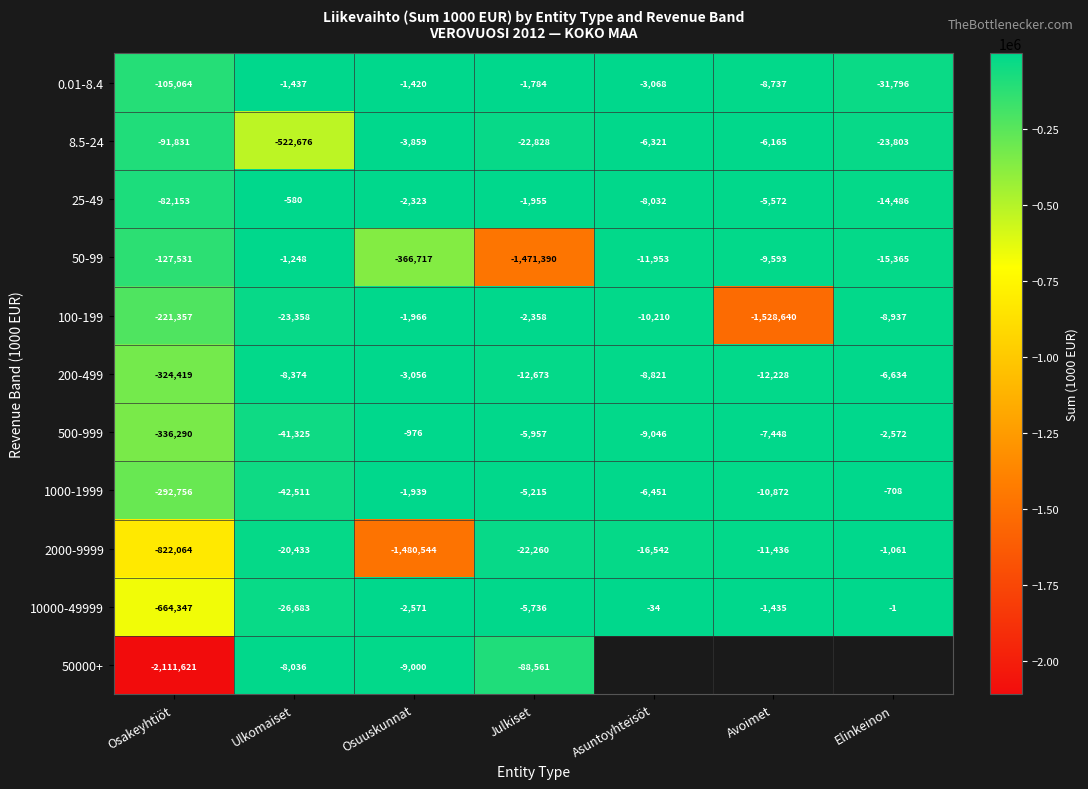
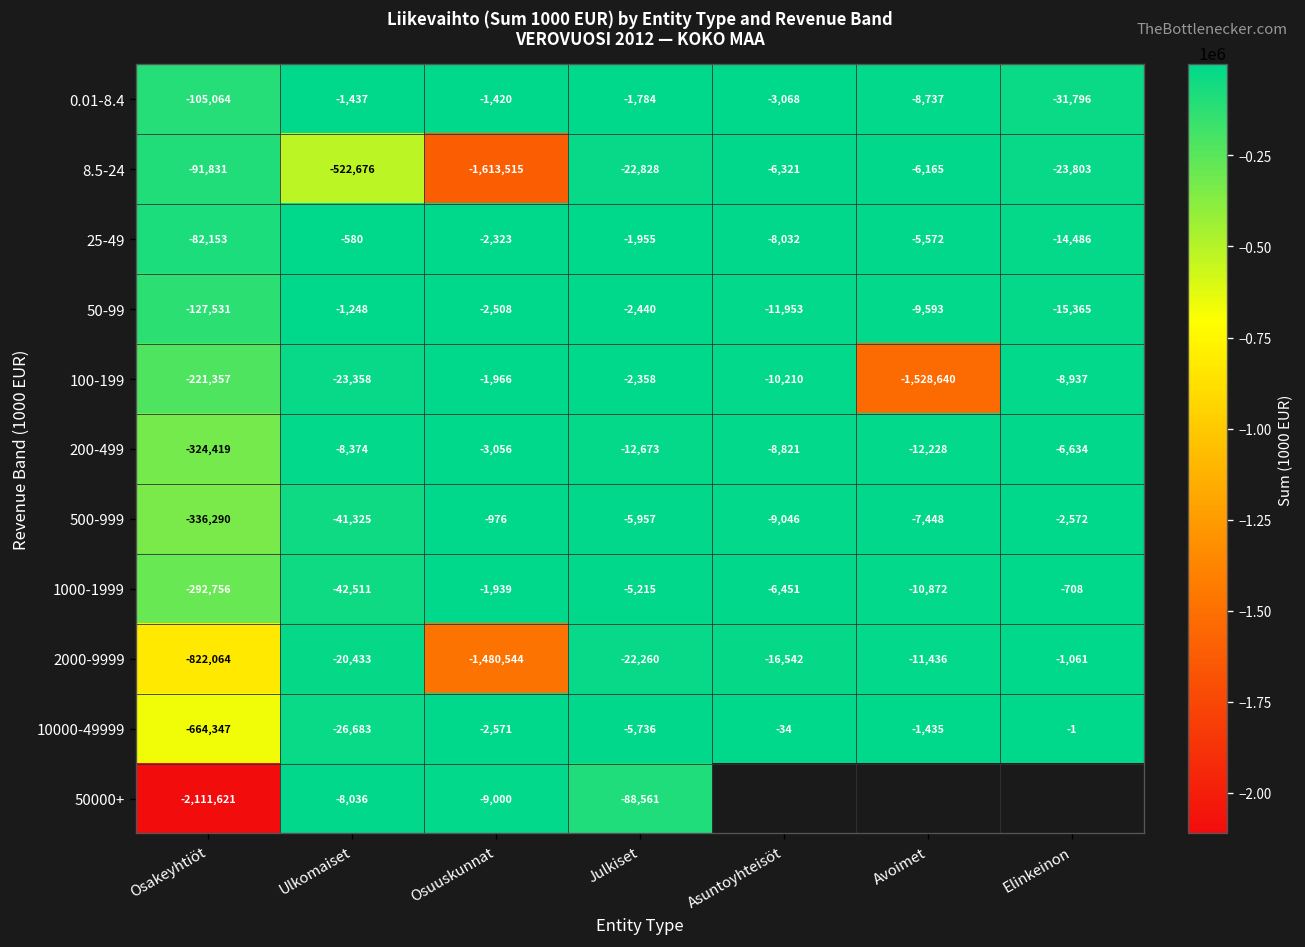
  {
    "0.01-8.4": {
      "Osakeyhtiöt": "-105,064",
      "Ulkomaiset": "-1,437",
      "Osuuskunnat": "-1,420",
      "Julkiset": "-1,784",
      "Asuntoyhteisöt": "-3,068",
      "Avoimet": "-8,737",
      "Elinkeinon": "-31,796"
    },
    "8.5-24": {
      "Osakeyhtiöt": "-91,831",
      "Ulkomaiset": "-522,676",
-     "Osuuskunnat": "-3,859",
+     "Osuuskunnat": "-1,613,515",
      "Julkiset": "-22,828",
      "Asuntoyhteisöt": "-6,321",
      "Avoimet": "-6,165",
      "Elinkeinon": "-23,803"
    },
    "25-49": {
      "Osakeyhtiöt": "-82,153",
      "Ulkomaiset": "-580",
      "Osuuskunnat": "-2,323",
      "Julkiset": "-1,955",
      "Asuntoyhteisöt": "-8,032",
      "Avoimet": "-5,572",
      "Elinkeinon": "-14,486"
    },
    "50-99": {
      "Osakeyhtiöt": "-127,531",
      "Ulkomaiset": "-1,248",
-     "Osuuskunnat": "-366,717",
-     "Julkiset": "-1,471,390",
+     "Osuuskunnat": "-2,508",
+     "Julkiset": "-2,440",
      "Asuntoyhteisöt": "-11,953",
      "Avoimet": "-9,593",
      "Elinkeinon": "-15,365"
    },
    "100-199": {
      "Osakeyhtiöt": "-221,357",
      "Ulkomaiset": "-23,358",
      "Osuuskunnat": "-1,966",
      "Julkiset": "-2,358",
      "Asuntoyhteisöt": "-10,210",
      "Avoimet": "-1,528,640",
      "Elinkeinon": "-8,937"
    },
    "200-499": {
      "Osakeyhtiöt": "-324,419",
      "Ulkomaiset": "-8,374",
      "Osuuskunnat": "-3,056",
      "Julkiset": "-12,673",
      "Asuntoyhteisöt": "-8,821",
      "Avoimet": "-12,228",
      "Elinkeinon": "-6,634"
    },
    "500-999": {
      "Osakeyhtiöt": "-336,290",
      "Ulkomaiset": "-41,325",
      "Osuuskunnat": "-976",
      "Julkiset": "-5,957",
      "Asuntoyhteisöt": "-9,046",
      "Avoimet": "-7,448",
      "Elinkeinon": "-2,572"
    },
    "1000-1999": {
      "Osakeyhtiöt": "-292,756",
      "Ulkomaiset": "-42,511",
      "Osuuskunnat": "-1,939",
      "Julkiset": "-5,215",
      "Asuntoyhteisöt": "-6,451",
      "Avoimet": "-10,872",
      "Elinkeinon": "-708"
    },
    "2000-9999": {
      "Osakeyhtiöt": "-822,064",
      "Ulkomaiset": "-20,433",
      "Osuuskunnat": "-1,480,544",
      "Julkiset": "-22,260",
      "Asuntoyhteisöt": "-16,542",
      "Avoimet": "-11,436",
      "Elinkeinon": "-1,061"
    },
    "10000-49999": {
      "Osakeyhtiöt": "-664,347",
      "Ulkomaiset": "-26,683",
      "Osuuskunnat": "-2,571",
      "Julkiset": "-5,736",
      "Asuntoyhteisöt": "-34",
      "Avoimet": "-1,435",
      "Elinkeinon": "-1"
    },
    "50000+": {
      "Osakeyhtiöt": "-2,111,621",
      "Ulkomaiset": "-8,036",
      "Osuuskunnat": "-9,000",
      "Julkiset": "-88,561"
    }
  }
